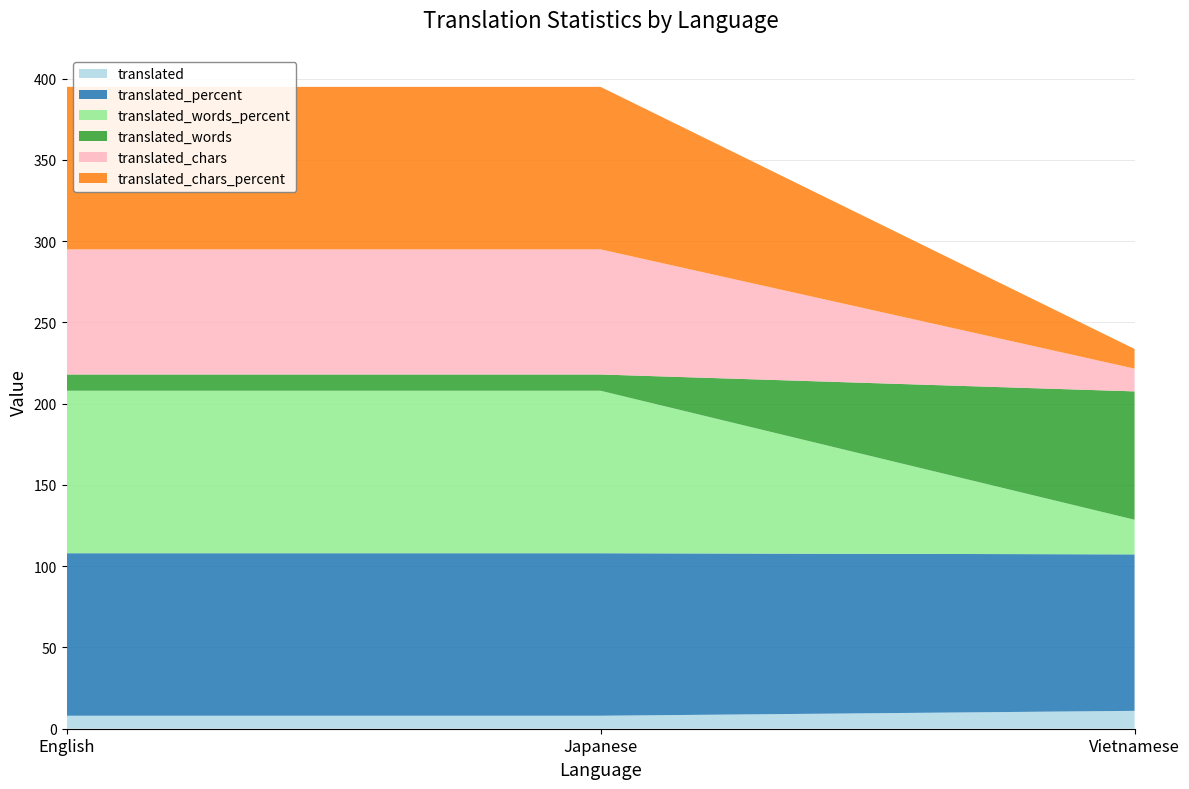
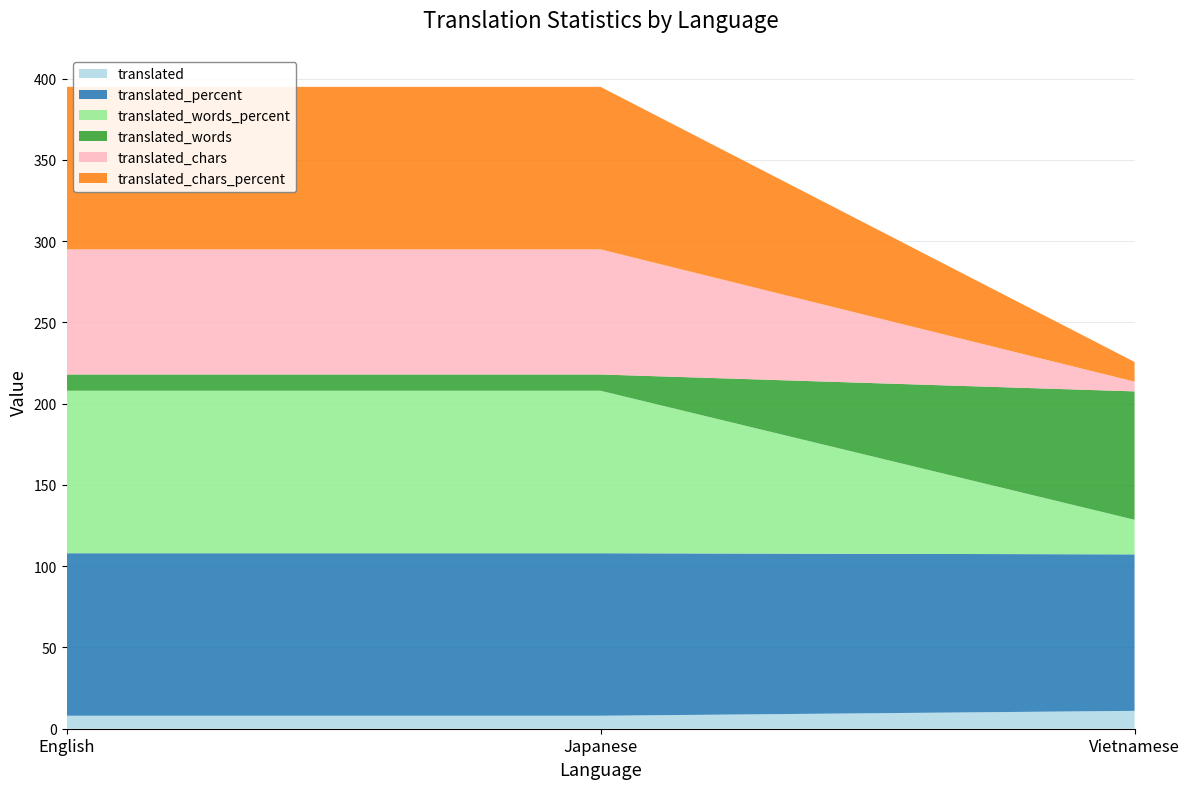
  {
    "translated": {
      "English": 8,
      "Japanese": 8,
      "Vietnamese": 11
    },
    "translated_percent": {
      "English": 100,
      "Japanese": 100,
      "Vietnamese": 96
    },
    "translated_words_percent": {
      "English": 100,
      "Japanese": 100,
      "Vietnamese": 21
    },
    "translated_words": {
      "English": 10,
      "Japanese": 10,
      "Vietnamese": 79
    },
    "translated_chars": {
      "English": 77,
      "Japanese": 77,
-     "Vietnamese": 14
+     "Vietnamese": 6
    },
    "translated_chars_percent": {
      "English": 100,
      "Japanese": 100,
      "Vietnamese": 12
    }
  }
